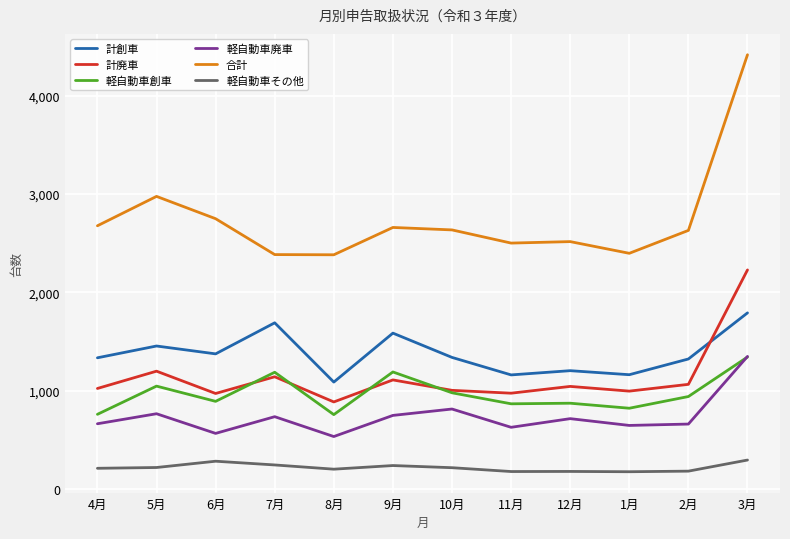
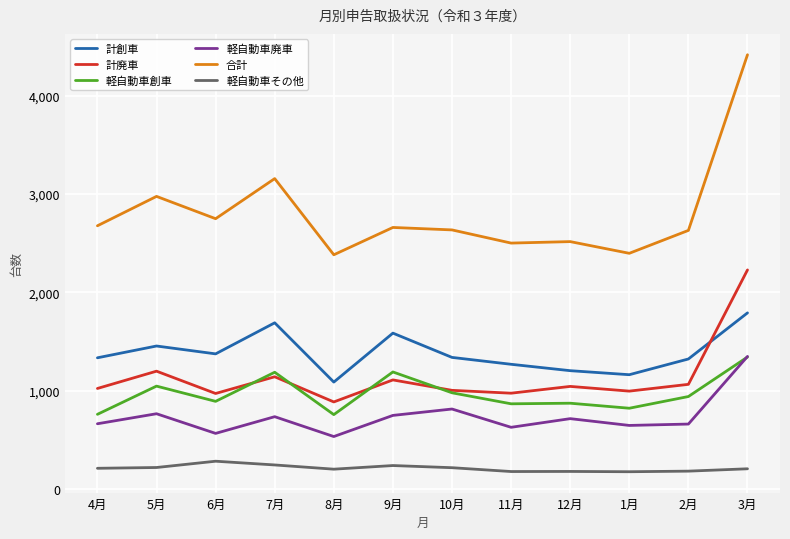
  {
    "計創車": {
      "4月": "1,300",
      "5月": "1,500",
      "6月": "1,400",
      "7月": "1,700",
      "8月": "1,100",
      "9月": "1,600",
      "10月": "1,300",
-     "11月": "1,200",
+     "11月": "1,300",
      "12月": "1,200",
      "1月": "1,200",
      "2月": "1,300",
      "3月": "1,800"
    },
    "計廃車": {
      "4月": "1,000",
      "5月": "1,200",
      "6月": "1,000",
      "7月": "1,100",
      "8月": "900",
      "9月": "1,100",
      "11月": "1,000",
      "12月": "1,000",
      "1月": "1,000",
      "2月": "1,100",
      "3月": "2,200"
    },
    "軽自動車創車": {
      "4月": "800",
      "5月": "1,000",
      "6月": "900",
      "7月": "1,200",
      "8月": "800",
      "9月": "1,200",
      "11月": "900",
      "12月": "900",
      "1月": "800",
      "2月": "900"
    },
    "軽自動車廃車": {
      "4月": "700",
      "5月": "800",
      "6月": "600",
      "7月": "700",
      "8月": "500",
      "9月": "700",
      "10月": "800",
      "11月": "600",
      "12月": "700",
      "1月": "600",
      "2月": "700"
    },
    "合計": {
      "4月": "2,700",
      "5月": "3,000",
      "6月": "2,700",
-     "7月": "2,400",
+     "7月": "3,200",
      "8月": "2,400",
      "9月": "2,700",
      "10月": "2,600",
      "11月": "2,500",
      "12月": "2,500",
      "1月": "2,400",
      "2月": "2,600",
      "3月": "4,400"
    },
    "軽自動車その他": {
      "4月": "200",
      "5月": "200",
      "6月": "300",
      "7月": "200",
      "8月": "200",
      "9月": "200",
      "10月": "200",
      "11月": "200",
      "12月": "200",
      "1月": "200",
      "2月": "200",
-     "3月": "300"
+     "3月": "200"
    }
  }
